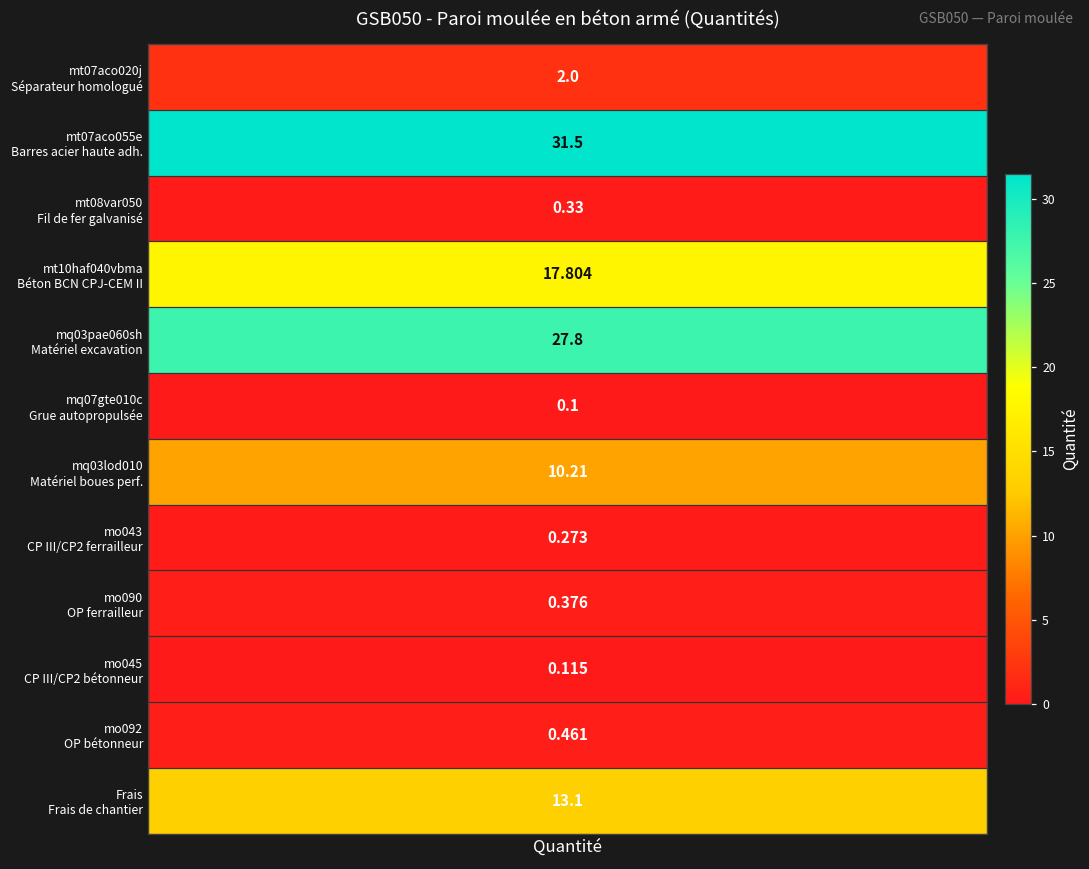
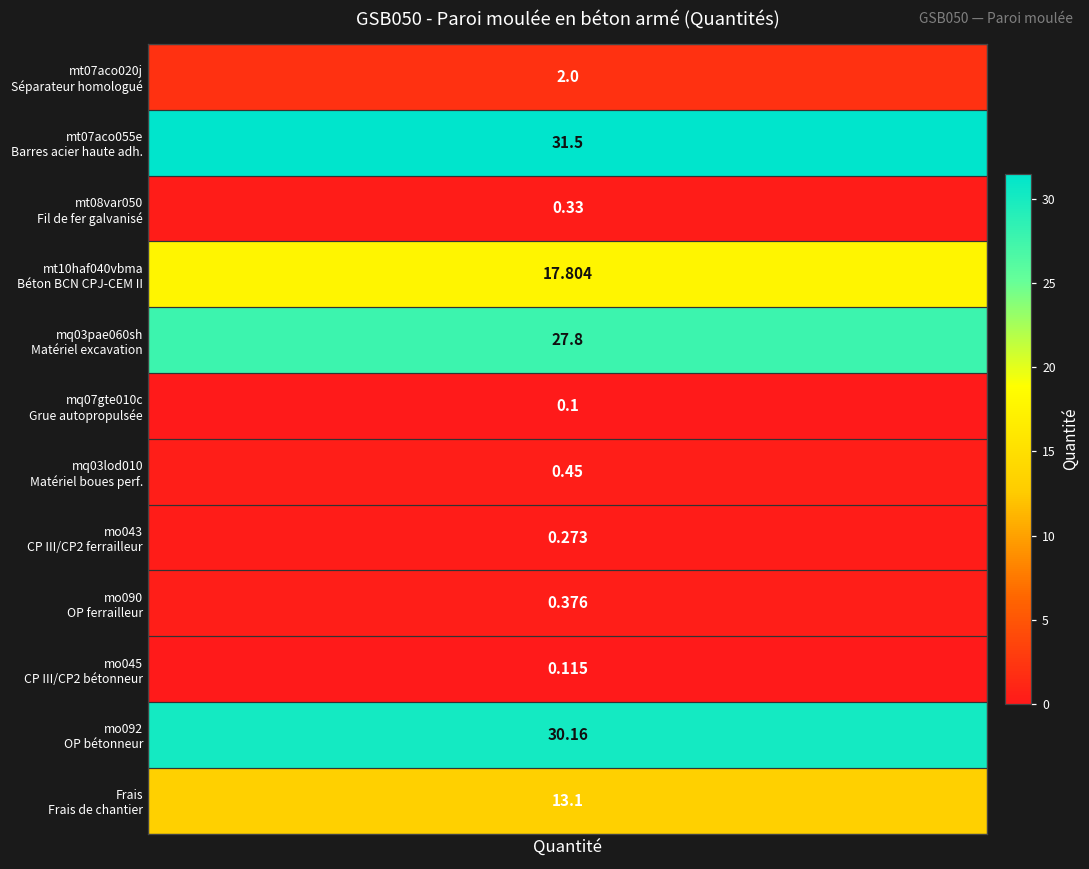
  {
    "mt07aco020j Séparateur homologué": {
      "Quantité": 2.0
    },
    "mt07aco055e Barres acier haute adh.": {
      "Quantité": 31.5
    },
    "mt08var050 Fil de fer galvanisé": {
      "Quantité": 0.33
    },
    "mt10haf040vbma Béton BCN CPJ-CEM II": {
      "Quantité": 17.804
    },
    "mq03pae060sh Matériel excavation": {
      "Quantité": 27.8
    },
    "mq07gte010c Grue autopropulsée": {
      "Quantité": 0.1
    },
    "mq03lod010 Matériel boues perf.": {
-     "Quantité": 10.21
+     "Quantité": 0.45
    },
    "mo043 CP III/CP2 ferrailleur": {
      "Quantité": 0.273
    },
    "mo090 OP ferrailleur": {
      "Quantité": 0.376
    },
    "mo045 CP III/CP2 bétonneur": {
      "Quantité": 0.115
    },
    "mo092 OP bétonneur": {
-     "Quantité": 0.461
+     "Quantité": 30.16
    },
    "Frais Frais de chantier": {
      "Quantité": 13.1
    }
  }
